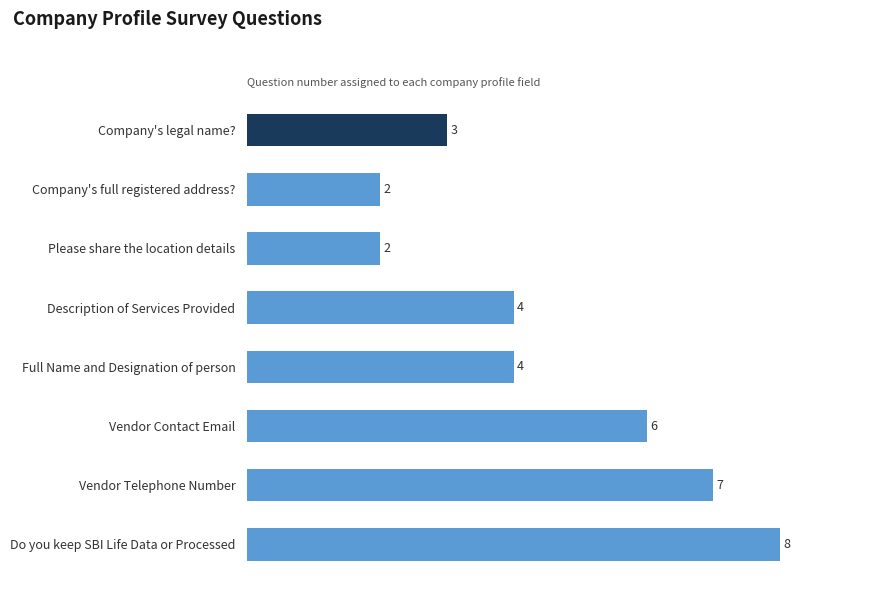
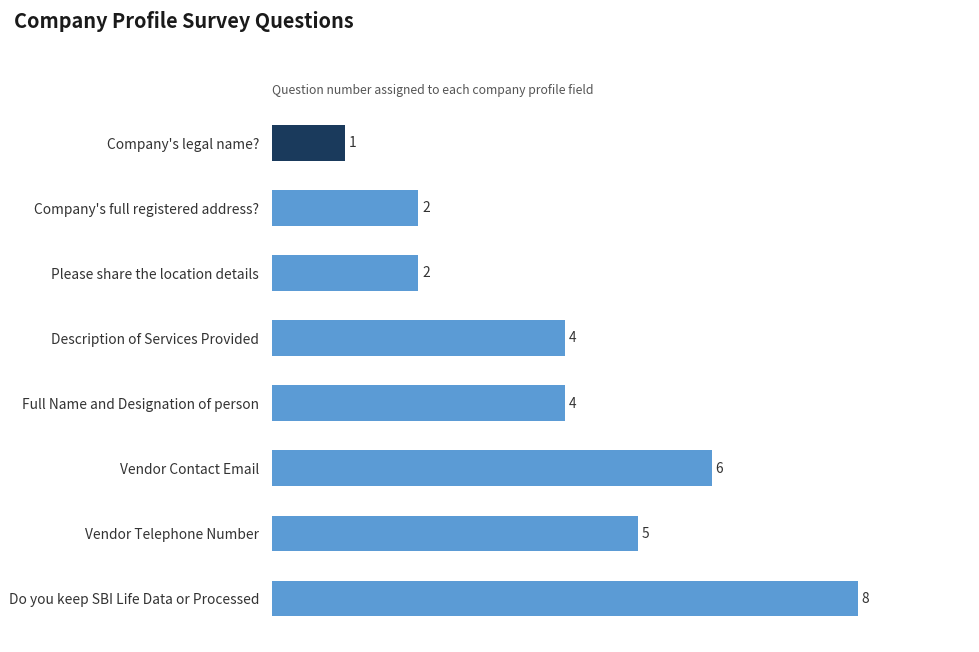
  {
-   "Company's legal name?": 3,
+   "Company's legal name?": 1,
    "Company's full registered address?": 2,
    "Please share the location details": 2,
    "Description of Services Provided": 4,
    "Full Name and Designation of person": 4,
    "Vendor Contact Email": 6,
-   "Vendor Telephone Number": 7,
+   "Vendor Telephone Number": 5,
    "Do you keep SBI Life Data or Processed": 8
  }
